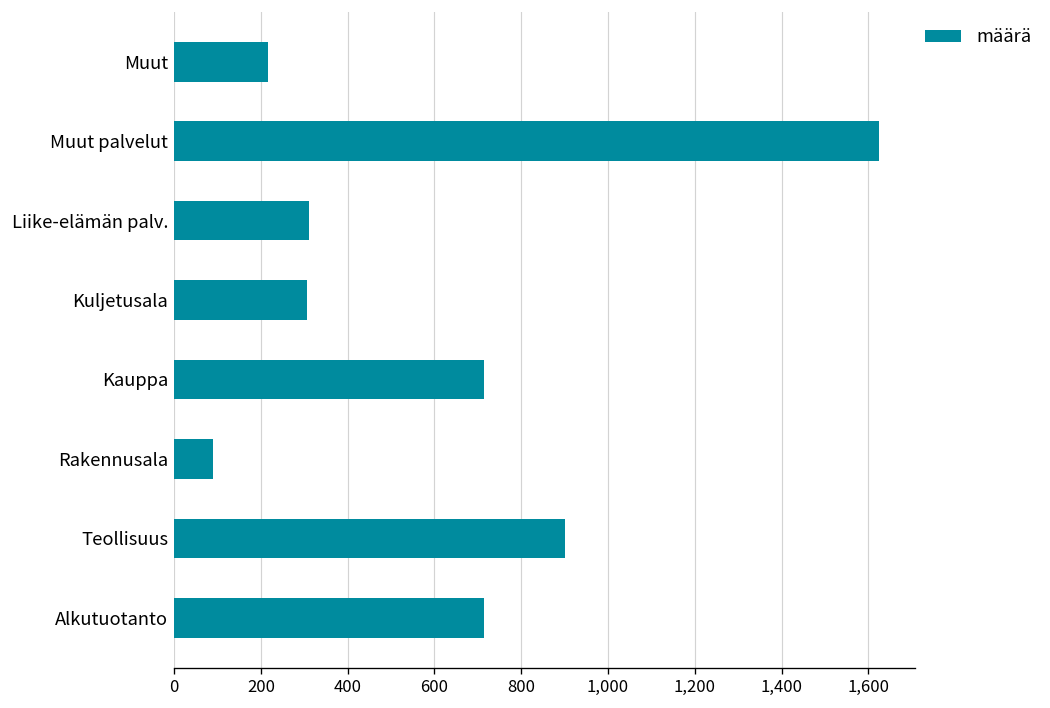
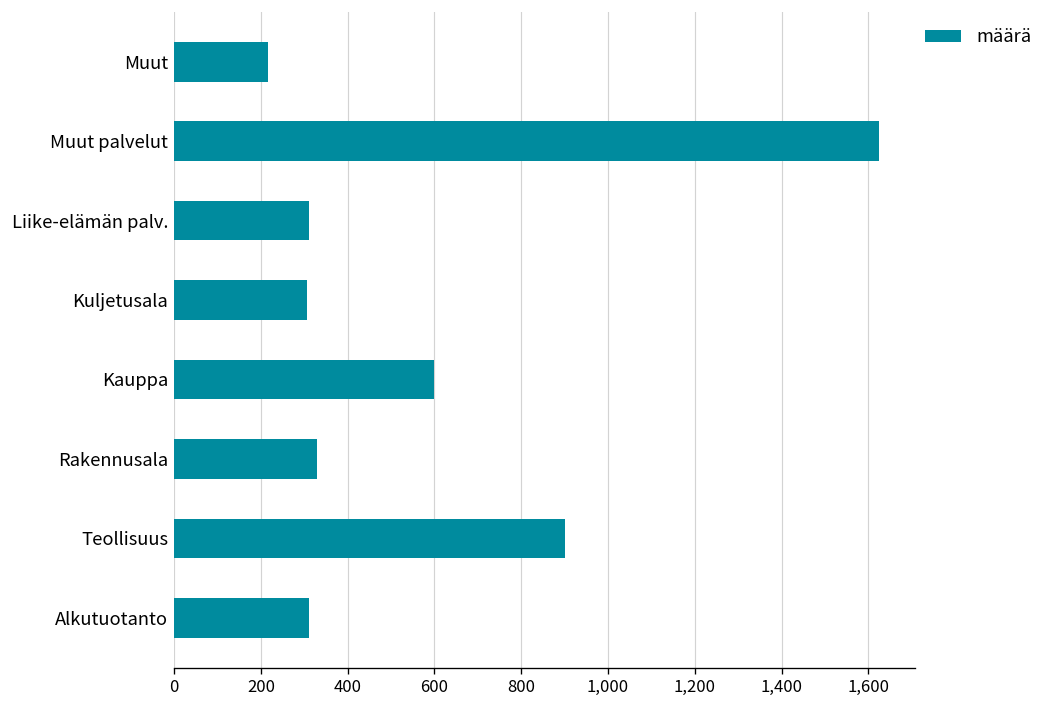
  {
    "Muut": "220",
    "Muut palvelut": "1,630",
    "Liike-elämän palv.": "310",
    "Kuljetusala": "310",
-   "Kauppa": "710",
-   "Rakennusala": "90",
+   "Kauppa": "600",
+   "Rakennusala": "330",
    "Teollisuus": "900",
-   "Alkutuotanto": "720"
+   "Alkutuotanto": "310"
  }
